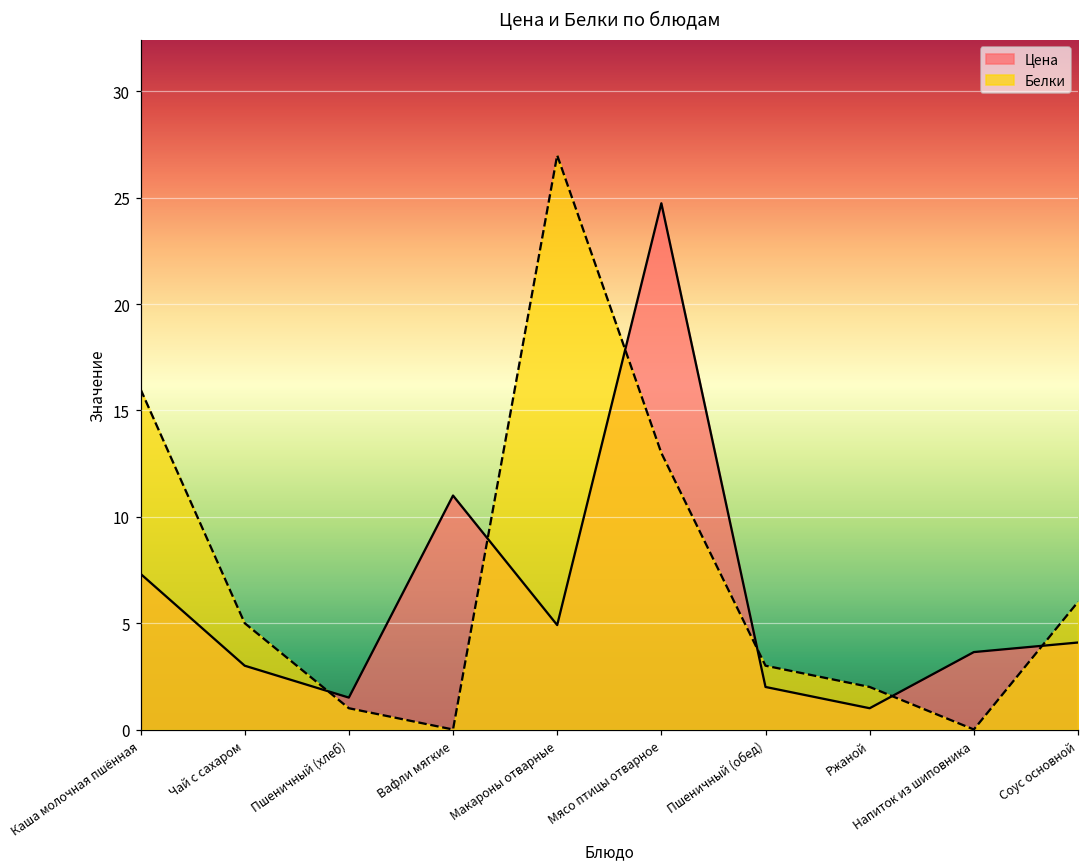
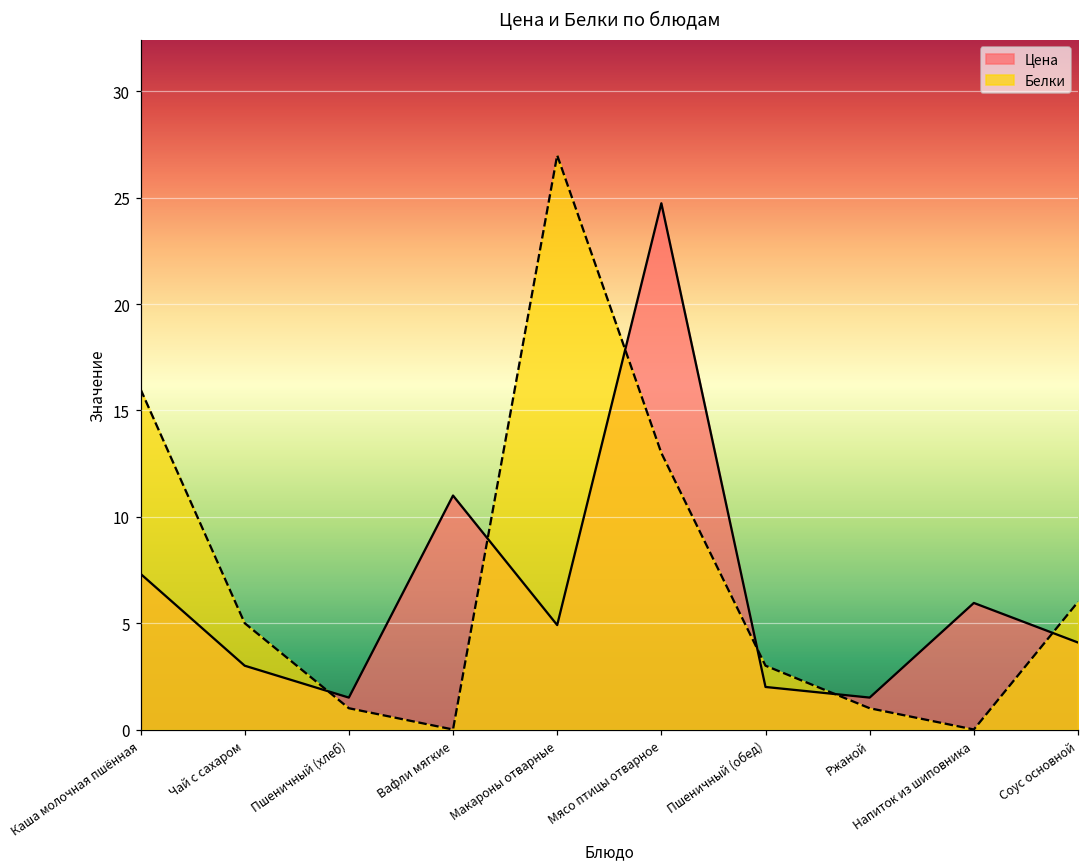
  {
    "Цена": {
      "Каша молочная пшённая": 7.3,
      "Чай с сахаром": 3.0,
      "Пшеничный (хлеб)": 1.5,
      "Вафли мягкие": 11.0,
      "Макароны отварные": 4.9,
      "Мясо птицы отварное": 24.7,
      "Пшеничный (обед)": 2.0,
-     "Ржаной": 1.0,
-     "Напиток из шиповника": 3.6,
+     "Ржаной": 1.5,
+     "Напиток из шиповника": 6.0,
      "Соус основной": 4.1
    },
    "Белки": {
      "Каша молочная пшённая": 16,
      "Чай с сахаром": 5,
      "Пшеничный (хлеб)": 1,
      "Вафли мягкие": 0,
      "Макароны отварные": 27,
      "Мясо птицы отварное": 13,
      "Пшеничный (обед)": 3,
-     "Ржаной": 2,
+     "Ржаной": 1,
      "Напиток из шиповника": 0,
      "Соус основной": 6
    }
  }
